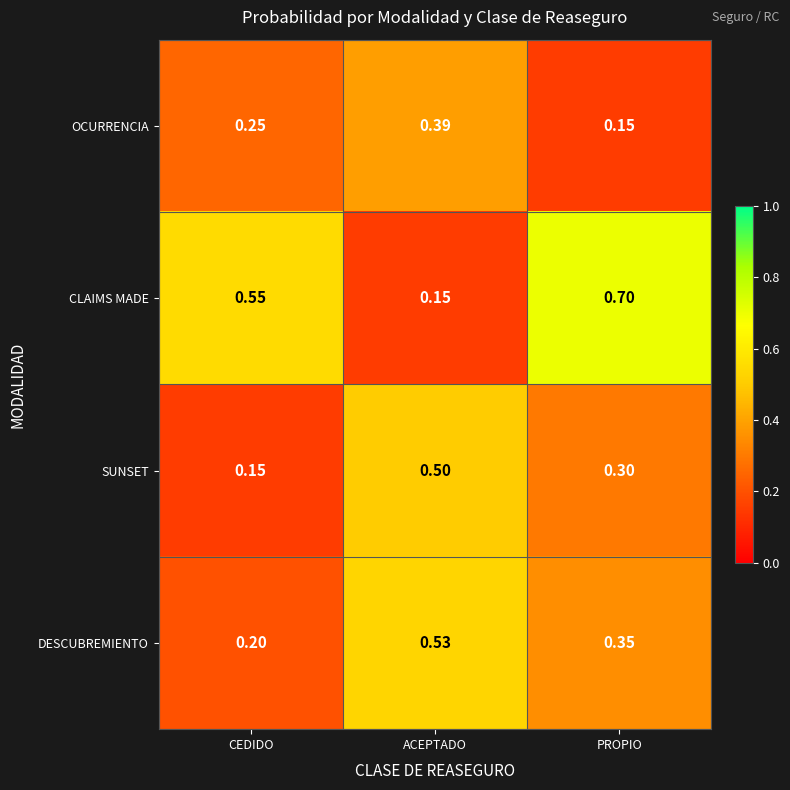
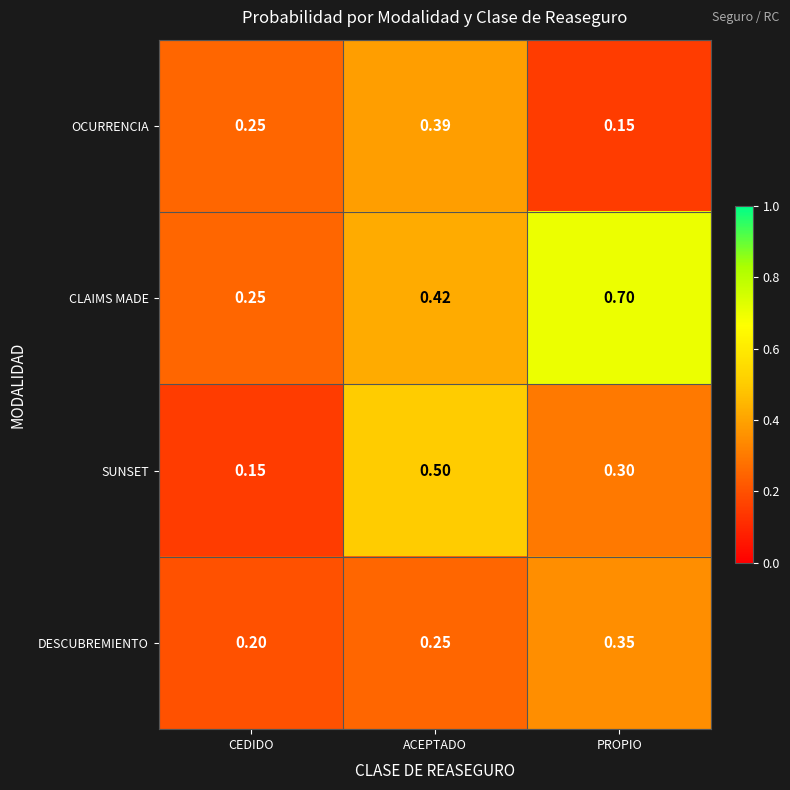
  {
    "OCURRENCIA": {
      "CEDIDO": 0.25,
      "ACEPTADO": 0.39,
      "PROPIO": 0.15
    },
    "CLAIMS MADE": {
-     "CEDIDO": 0.55,
-     "ACEPTADO": 0.15,
+     "CEDIDO": 0.25,
+     "ACEPTADO": 0.42,
      "PROPIO": 0.70
    },
    "SUNSET": {
      "CEDIDO": 0.15,
      "ACEPTADO": 0.50,
      "PROPIO": 0.30
    },
    "DESCUBREMIENTO": {
      "CEDIDO": 0.20,
-     "ACEPTADO": 0.53,
+     "ACEPTADO": 0.25,
      "PROPIO": 0.35
    }
  }
